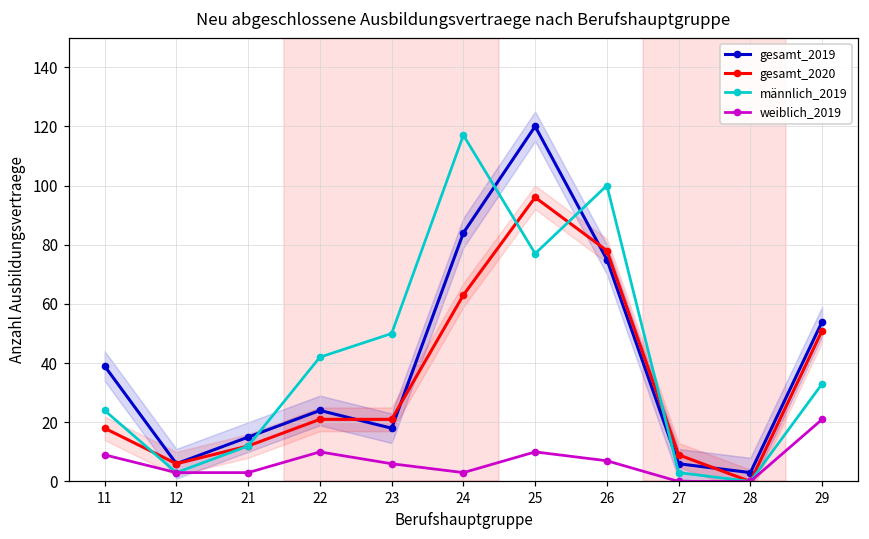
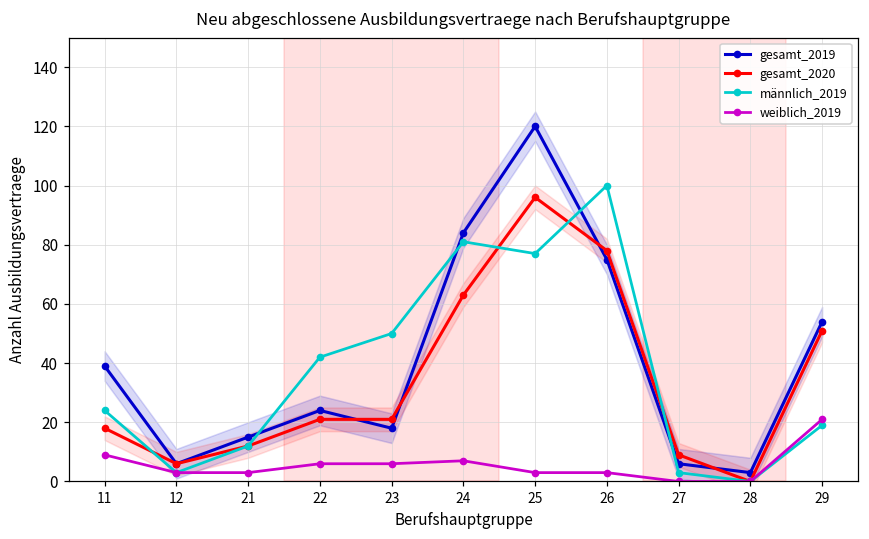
  {
    "männlich_2019": {
      "11": 24,
      "22": 42,
      "23": 50,
-     "24": 117,
+     "24": 81,
      "25": 77,
      "26": 100,
      "27": 3,
-     "29": 33
+     "29": 19
    },
    "weiblich_2019": {
      "11": 9,
      "21": 3,
-     "22": 10,
+     "22": 6,
      "23": 6,
-     "24": 3,
-     "25": 10,
-     "26": 7,
+     "24": 7,
+     "25": 3,
+     "26": 3,
      "27": 0,
      "29": 21
    }
  }
